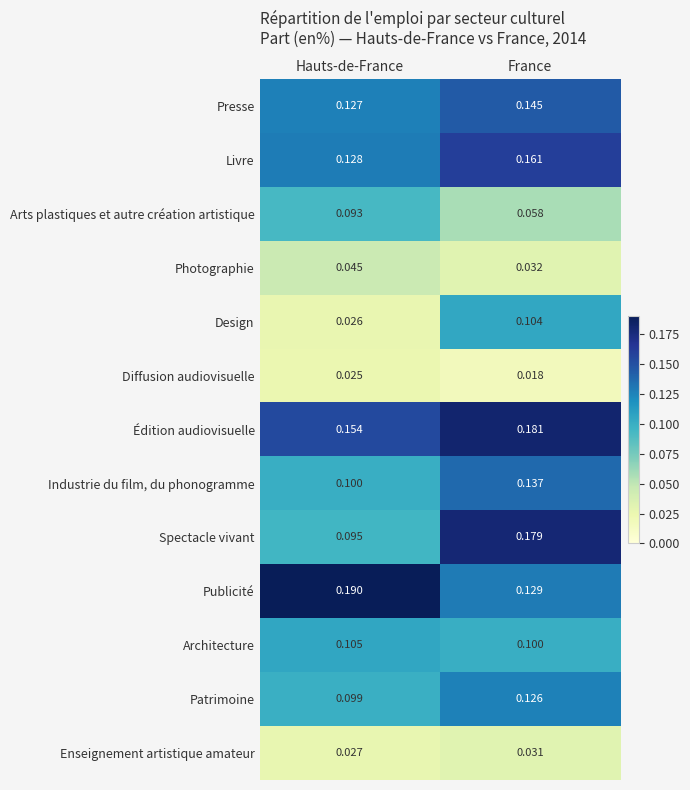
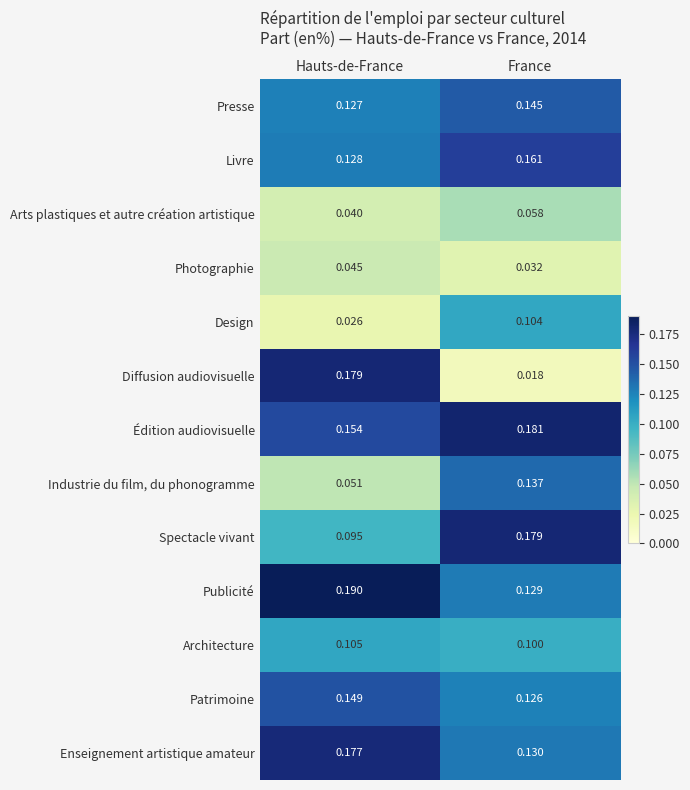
  {
    "Presse": {
      "Hauts-de-France": 0.127,
      "France": 0.145
    },
    "Livre": {
      "Hauts-de-France": 0.128,
      "France": 0.161
    },
    "Arts plastiques et autre création artistique": {
-     "Hauts-de-France": 0.093,
+     "Hauts-de-France": 0.040,
      "France": 0.058
    },
    "Photographie": {
      "Hauts-de-France": 0.045,
      "France": 0.032
    },
    "Design": {
      "Hauts-de-France": 0.026,
      "France": 0.104
    },
    "Diffusion audiovisuelle": {
-     "Hauts-de-France": 0.025,
+     "Hauts-de-France": 0.179,
      "France": 0.018
    },
    "Édition audiovisuelle": {
      "Hauts-de-France": 0.154,
      "France": 0.181
    },
    "Industrie du film, du phonogramme": {
-     "Hauts-de-France": 0.100,
+     "Hauts-de-France": 0.051,
      "France": 0.137
    },
    "Spectacle vivant": {
      "Hauts-de-France": 0.095,
      "France": 0.179
    },
    "Publicité": {
      "Hauts-de-France": 0.190,
      "France": 0.129
    },
    "Architecture": {
      "Hauts-de-France": 0.105,
      "France": 0.100
    },
    "Patrimoine": {
-     "Hauts-de-France": 0.099,
+     "Hauts-de-France": 0.149,
      "France": 0.126
    },
    "Enseignement artistique amateur": {
-     "Hauts-de-France": 0.027,
-     "France": 0.031
+     "Hauts-de-France": 0.177,
+     "France": 0.130
    }
  }
